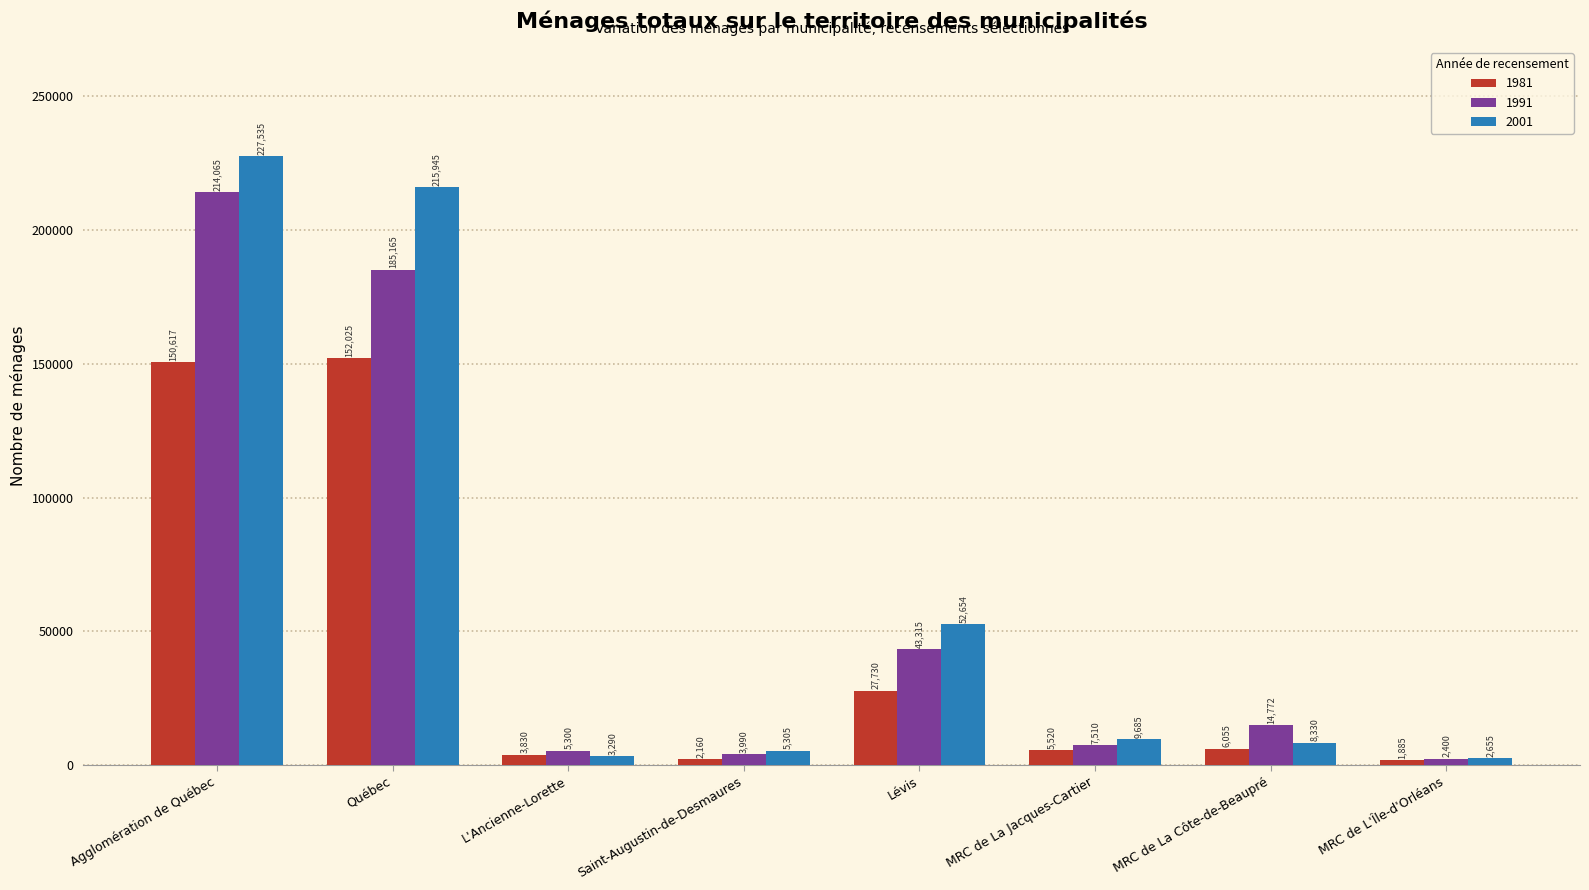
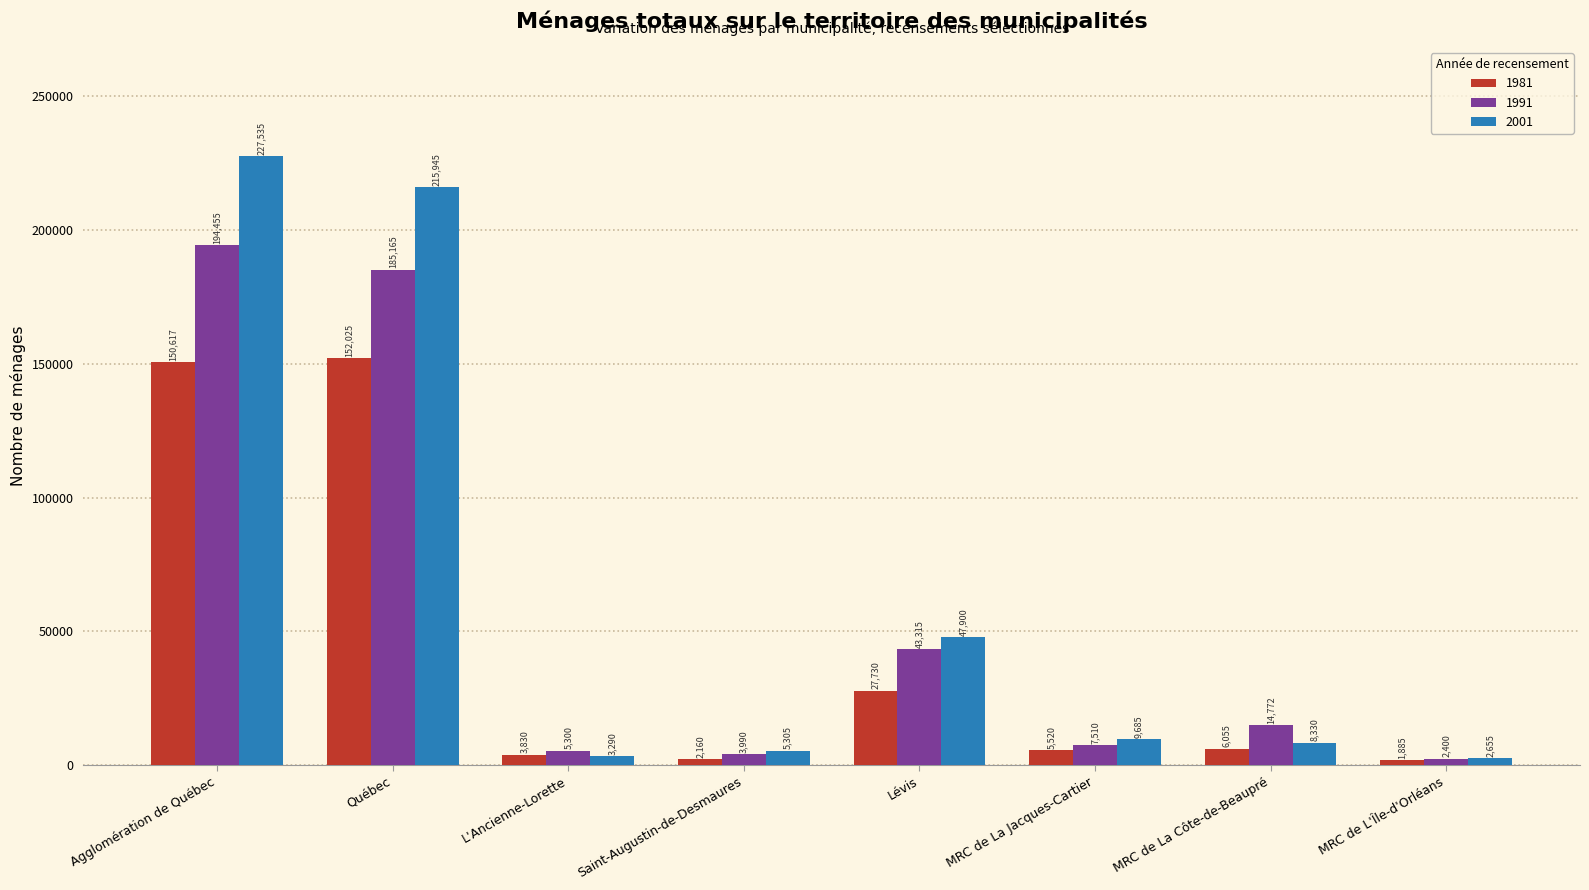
  {
    "1981": {
      "Agglomération de Québec": "150,617",
      "Québec": "152,025",
      "L'Ancienne-Lorette": "3,830",
      "Saint-Augustin-de-Desmaures": "2,160",
      "Lévis": "27,730",
      "MRC de La Jacques-Cartier": "5,520",
      "MRC de La Côte-de-Beaupré": "6,055",
      "MRC de L'Île-d'Orléans": "1,885"
    },
    "1991": {
-     "Agglomération de Québec": "214,065",
+     "Agglomération de Québec": "194,455",
      "Québec": "185,165",
      "L'Ancienne-Lorette": "5,300",
      "Saint-Augustin-de-Desmaures": "3,990",
      "Lévis": "43,315",
      "MRC de La Jacques-Cartier": "7,510",
      "MRC de La Côte-de-Beaupré": "14,772",
      "MRC de L'Île-d'Orléans": "2,400"
    },
    "2001": {
      "Agglomération de Québec": "227,535",
      "Québec": "215,945",
      "L'Ancienne-Lorette": "3,290",
      "Saint-Augustin-de-Desmaures": "5,305",
-     "Lévis": "52,654",
+     "Lévis": "47,900",
      "MRC de La Jacques-Cartier": "9,685",
      "MRC de La Côte-de-Beaupré": "8,330",
      "MRC de L'Île-d'Orléans": "2,655"
    }
  }
